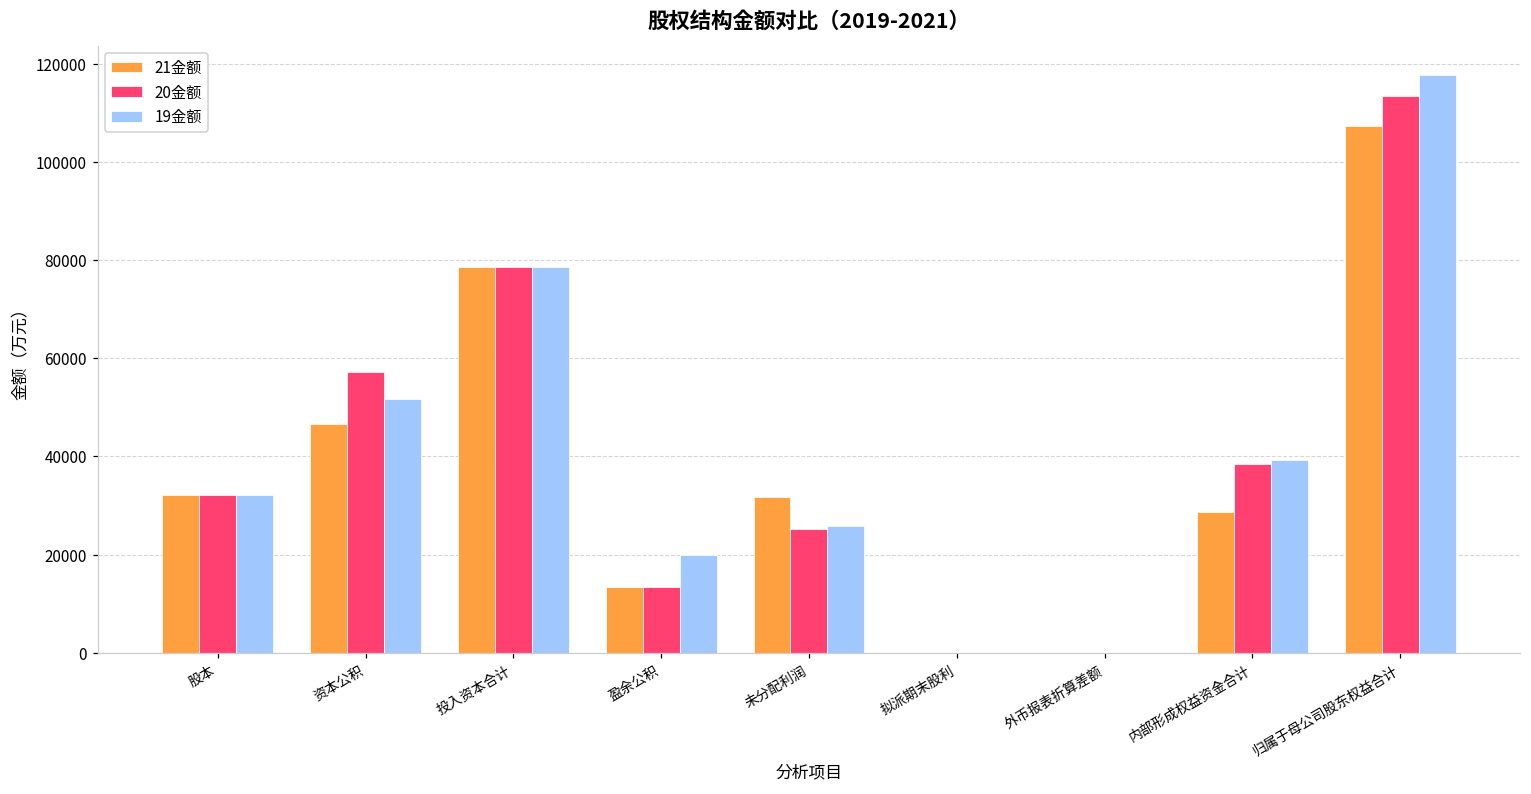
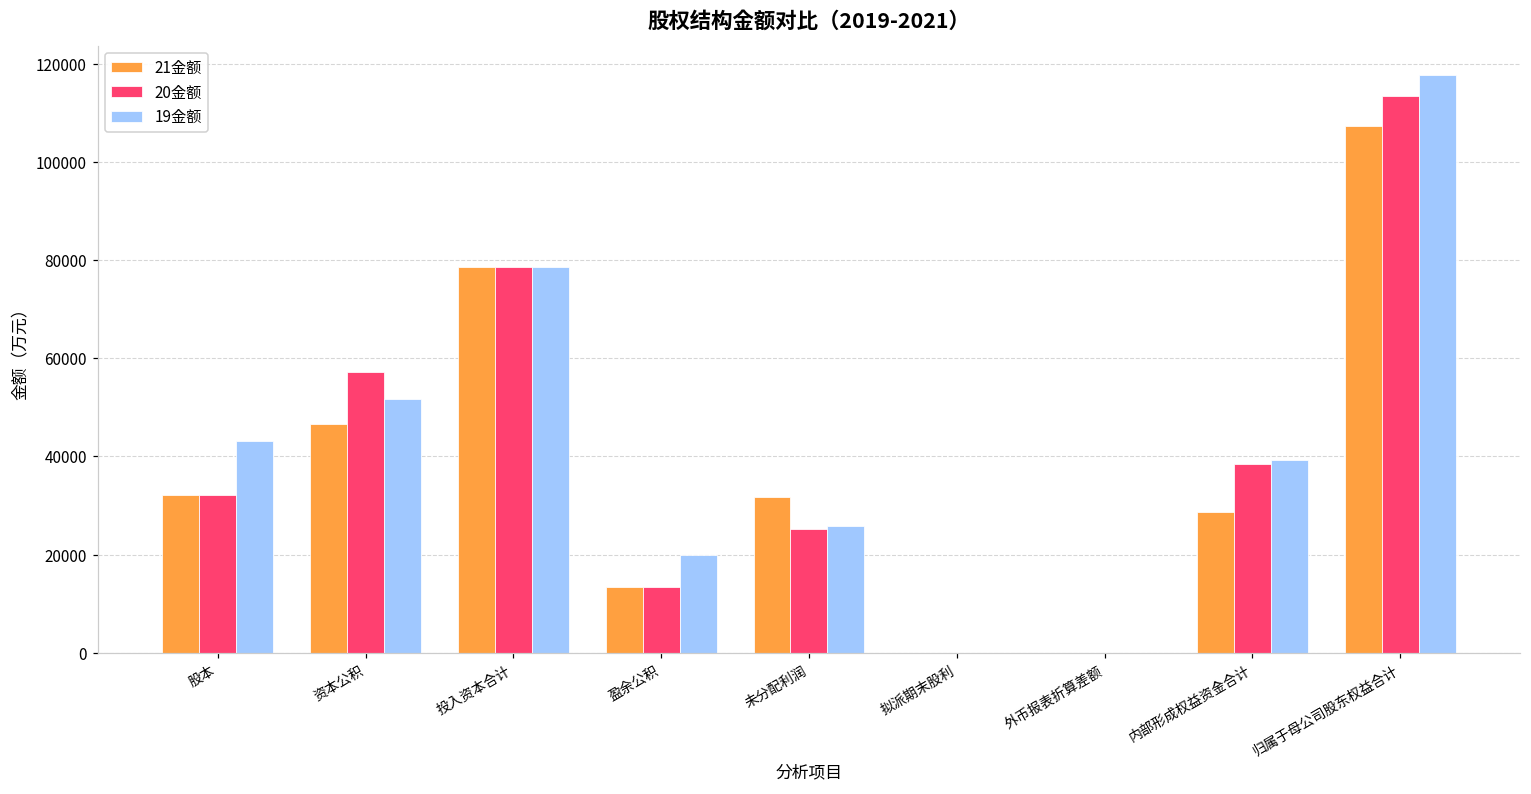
  {
    "21金额": {
      "股本": 32000,
      "资本公积": 47000,
      "投入资本合计": 79000,
      "盈余公积": 13000,
      "未分配利润": 32000,
      "拟派期末股利": 0,
      "外币报表折算差额": 0,
      "内部形成权益资金合计": 29000,
      "归属于母公司股东权益合计": 107000
    },
    "20金额": {
      "股本": 32000,
      "资本公积": 57000,
      "投入资本合计": 79000,
      "盈余公积": 13000,
      "未分配利润": 25000,
      "拟派期末股利": 0,
      "外币报表折算差额": 0,
      "内部形成权益资金合计": 39000,
      "归属于母公司股东权益合计": 113000
    },
    "19金额": {
-     "股本": 32000,
+     "股本": 43000,
      "资本公积": 52000,
      "投入资本合计": 79000,
      "盈余公积": 20000,
      "未分配利润": 26000,
      "拟派期末股利": 0,
      "外币报表折算差额": 0,
      "内部形成权益资金合计": 39000,
      "归属于母公司股东权益合计": 118000
    }
  }
